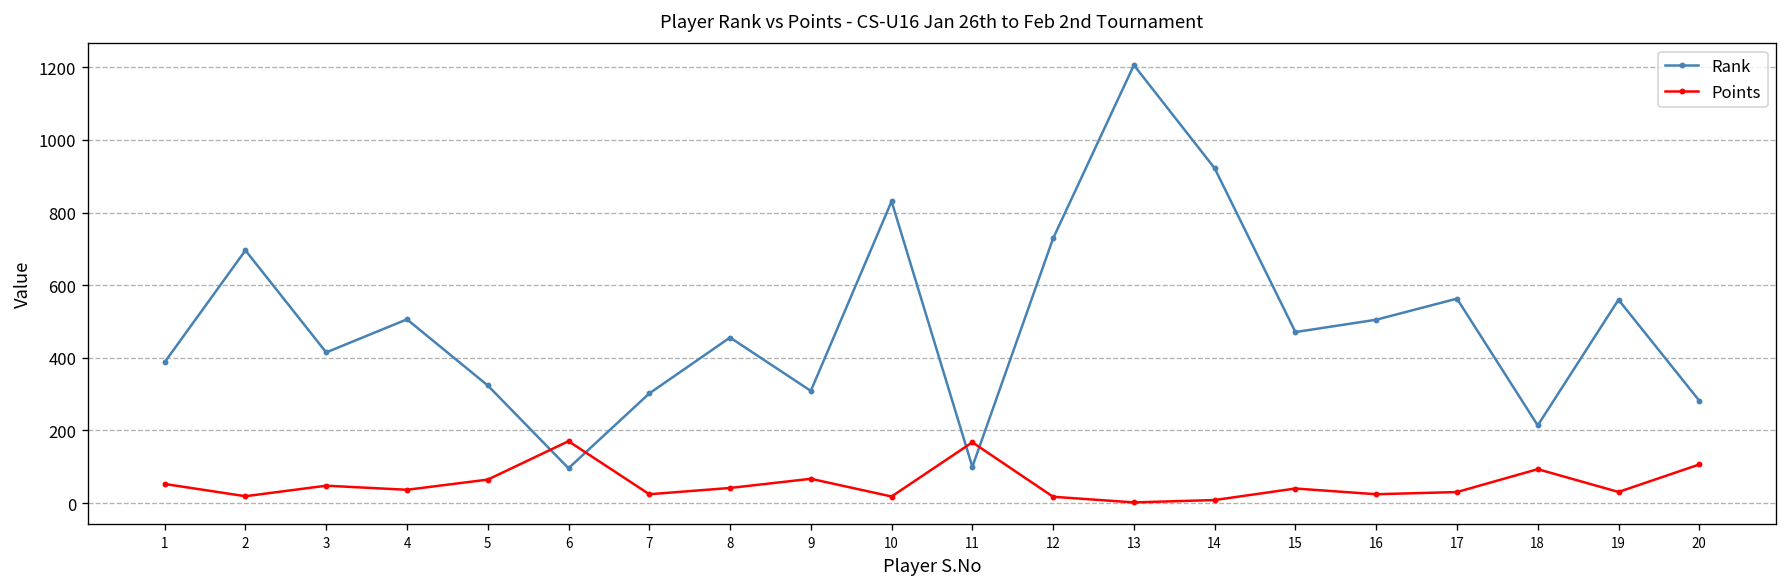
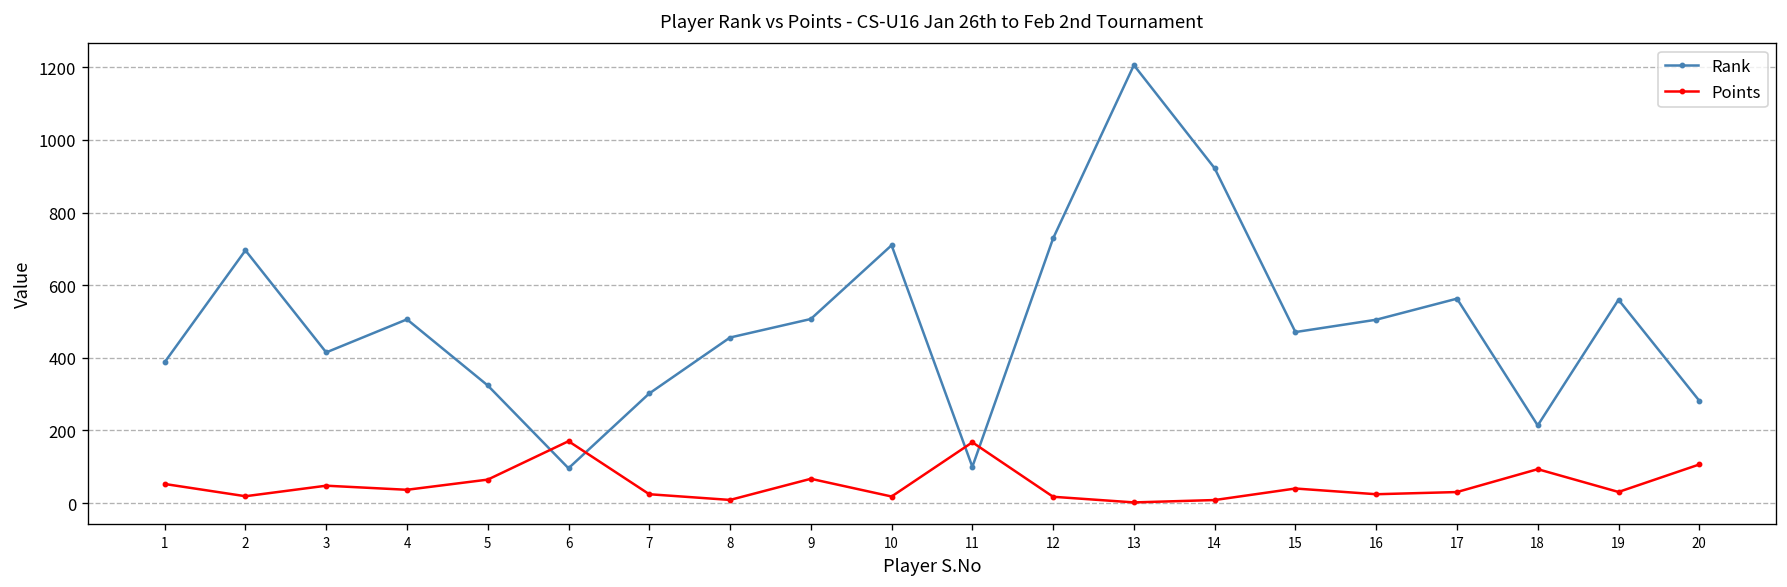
  {
    "Rank": {
      "1": 390,
      "2": 700,
      "3": 420,
      "4": 510,
      "5": 320,
      "6": 100,
      "7": 300,
      "8": 460,
-     "9": 310,
-     "10": 830,
+     "9": 510,
+     "10": 710,
      "11": 100,
      "12": 730,
      "13": 1210,
      "14": 920,
      "15": 470,
      "16": 510,
      "17": 560,
      "18": 210,
      "19": 560,
      "20": 280
    },
    "Points": {
      "1": 50,
      "2": 20,
      "3": 50,
      "4": 40,
      "5": 60,
      "6": 170,
      "7": 20,
-     "8": 40,
+     "8": 10,
      "9": 70,
      "10": 20,
      "11": 170,
      "12": 20,
      "13": 0,
      "14": 10,
      "15": 40,
      "16": 20,
      "17": 30,
      "18": 90,
      "19": 30,
      "20": 110
    }
  }
